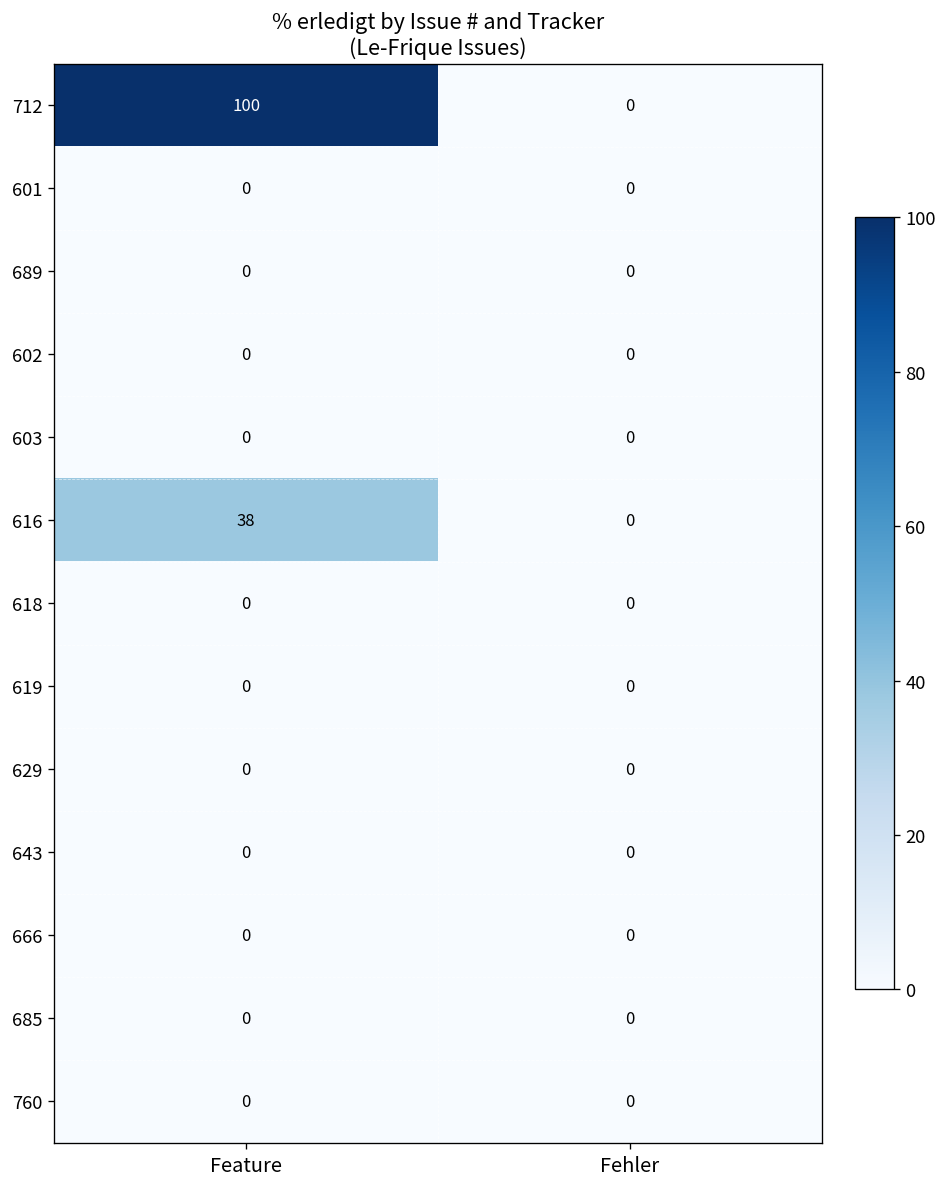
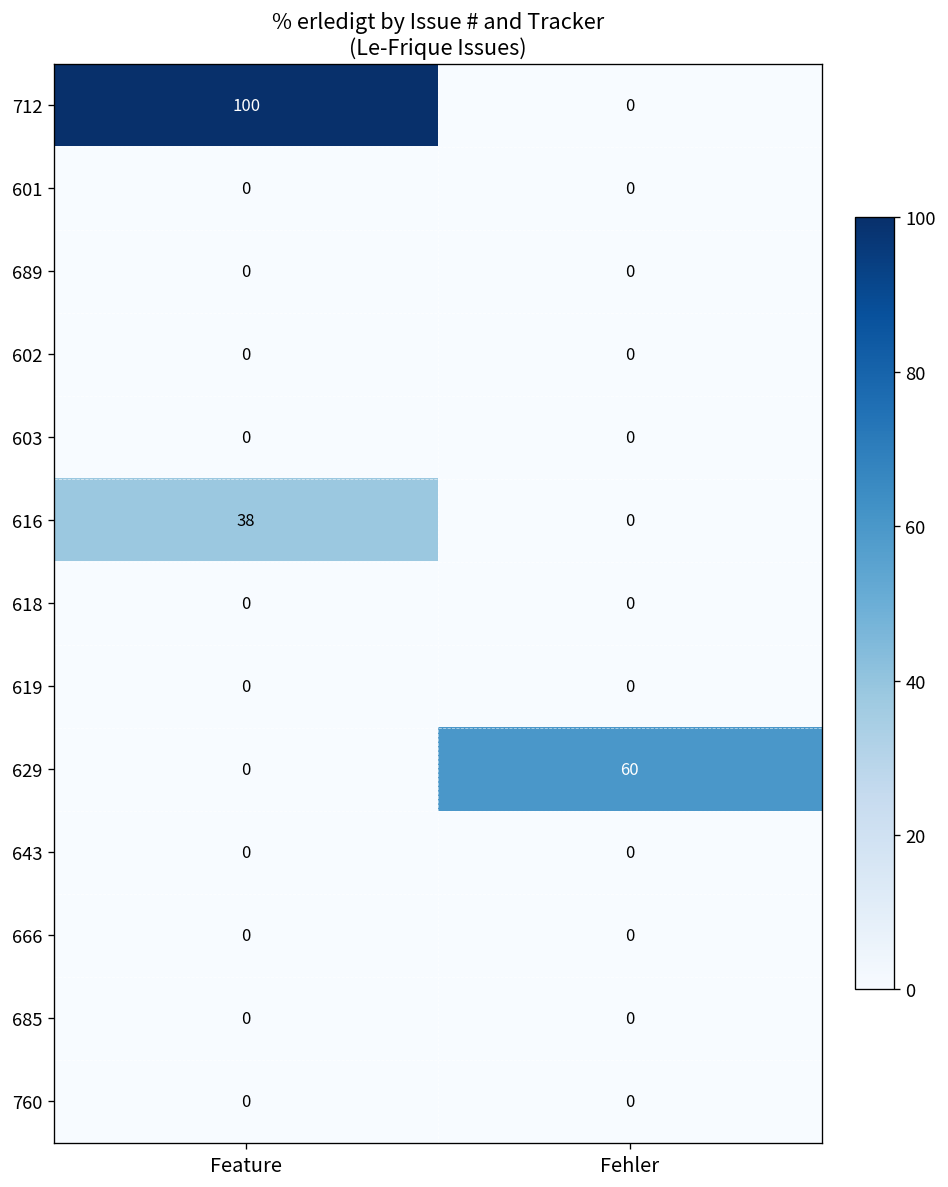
  {
    "712": {
      "Feature": 100,
      "Fehler": 0
    },
    "601": {
      "Feature": 0,
      "Fehler": 0
    },
    "689": {
      "Feature": 0,
      "Fehler": 0
    },
    "602": {
      "Feature": 0,
      "Fehler": 0
    },
    "603": {
      "Feature": 0,
      "Fehler": 0
    },
    "616": {
      "Feature": 38,
      "Fehler": 0
    },
    "618": {
      "Feature": 0,
      "Fehler": 0
    },
    "619": {
      "Feature": 0,
      "Fehler": 0
    },
    "629": {
      "Feature": 0,
-     "Fehler": 0
+     "Fehler": 60
    },
    "643": {
      "Feature": 0,
      "Fehler": 0
    },
    "666": {
      "Feature": 0,
      "Fehler": 0
    },
    "685": {
      "Feature": 0,
      "Fehler": 0
    },
    "760": {
      "Feature": 0,
      "Fehler": 0
    }
  }
